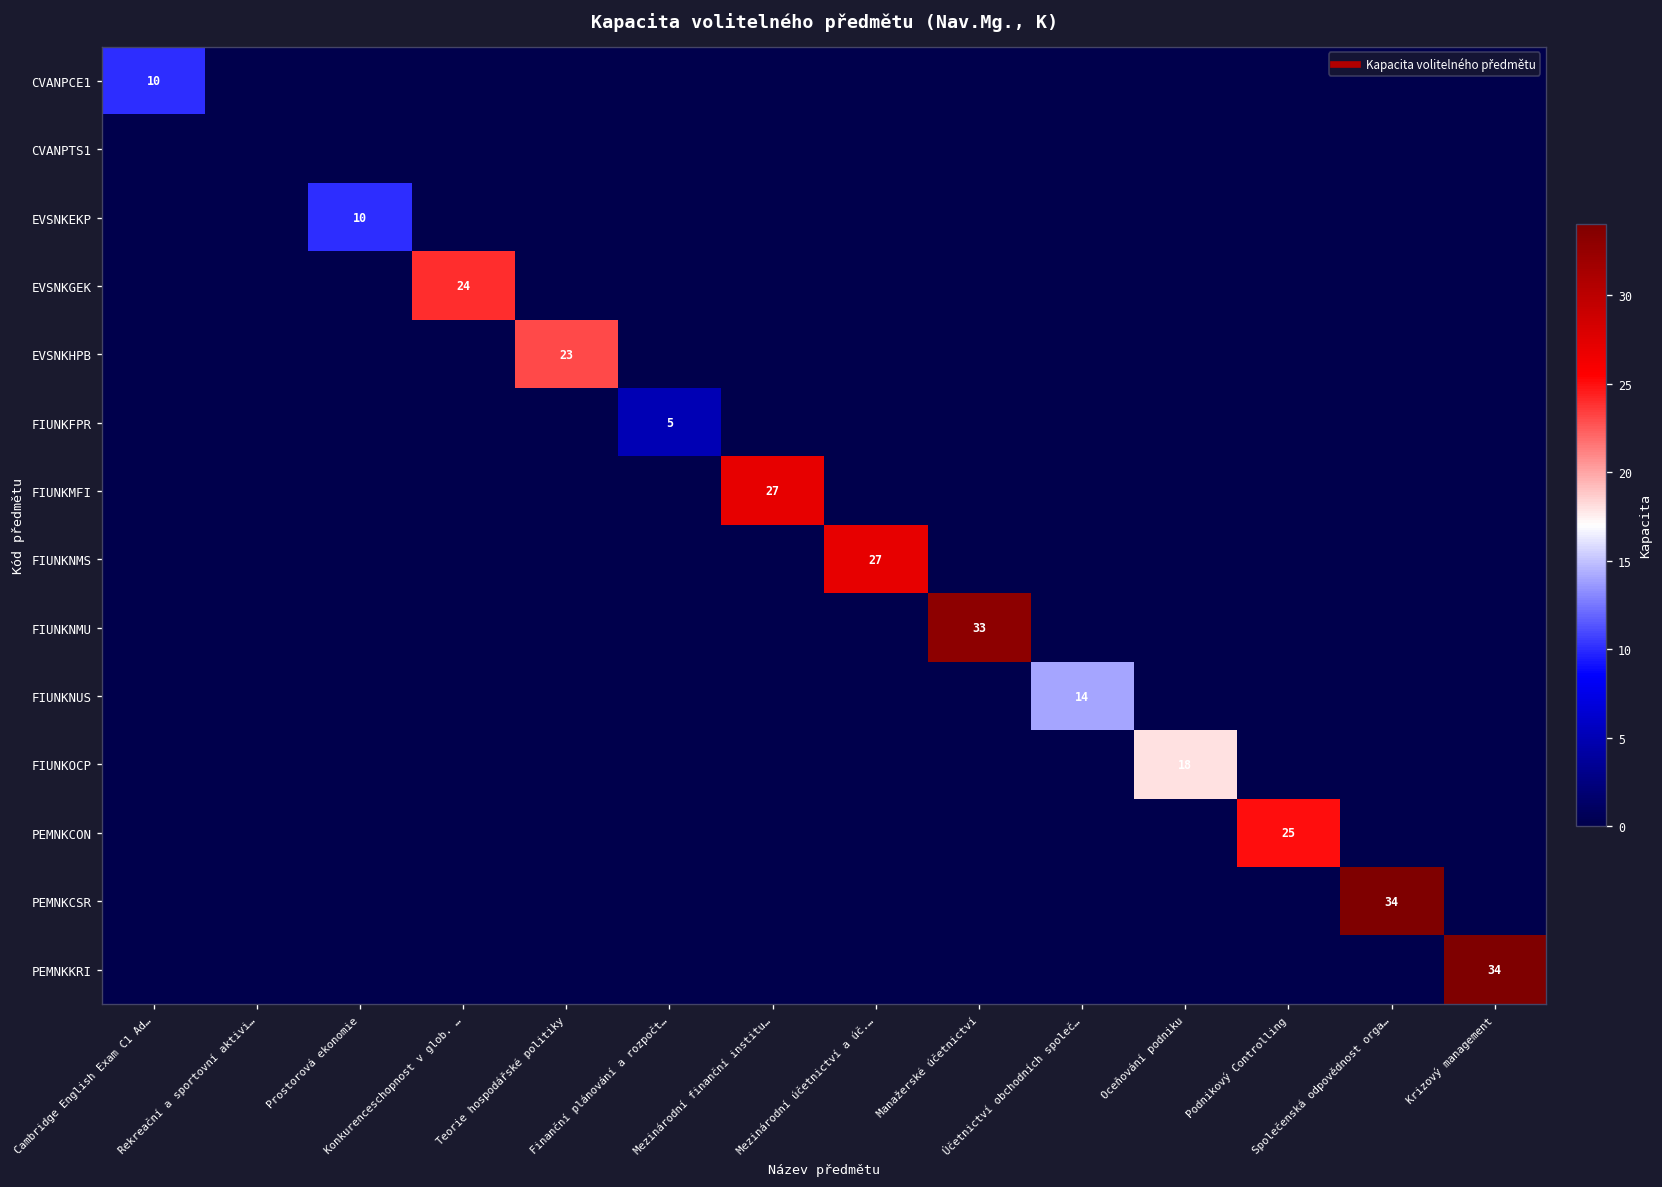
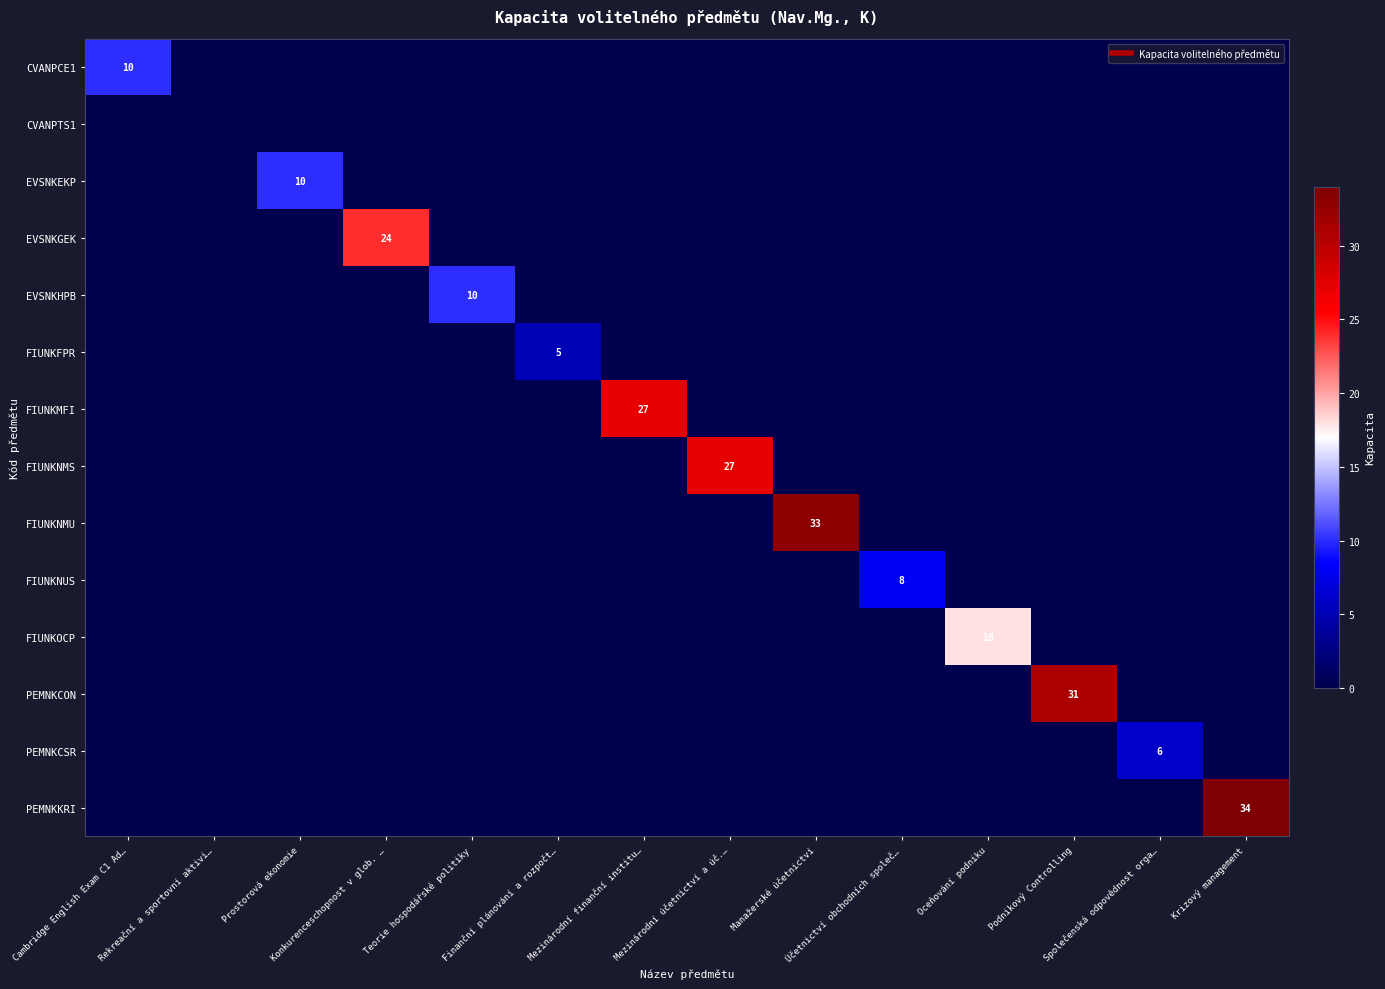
  {
    "CVANPCE1": {
      "Cambridge English Exam C1 Ad…": 10
    },
    "EVSNKEKP": {
      "Prostorová ekonomie": 10
    },
    "EVSNKGEK": {
      "Konkurenceschopnost v glob. …": 24
    },
    "EVSNKHPB": {
-     "Teorie hospodářské politiky": 23
+     "Teorie hospodářské politiky": 10
    },
    "FIUNKFPR": {
      "Finanční plánování a rozpočt…": 5
    },
    "FIUNKMFI": {
      "Mezinárodní finanční institu…": 27
    },
    "FIUNKNMS": {
      "Mezinárodní účetnictví a úč.…": 27
    },
    "FIUNKNMU": {
      "Manažerské účetnictví": 33
    },
    "FIUNKNUS": {
-     "Účetnictví obchodních společ…": 14
+     "Účetnictví obchodních společ…": 8
    },
    "PEMNKCON": {
-     "Podnikový Controlling": 25
+     "Podnikový Controlling": 31
    },
    "PEMNKCSR": {
-     "Společenská odpovědnost orga…": 34
+     "Společenská odpovědnost orga…": 6
    },
    "PEMNKKRI": {
      "Krizový management": 34
    }
  }
